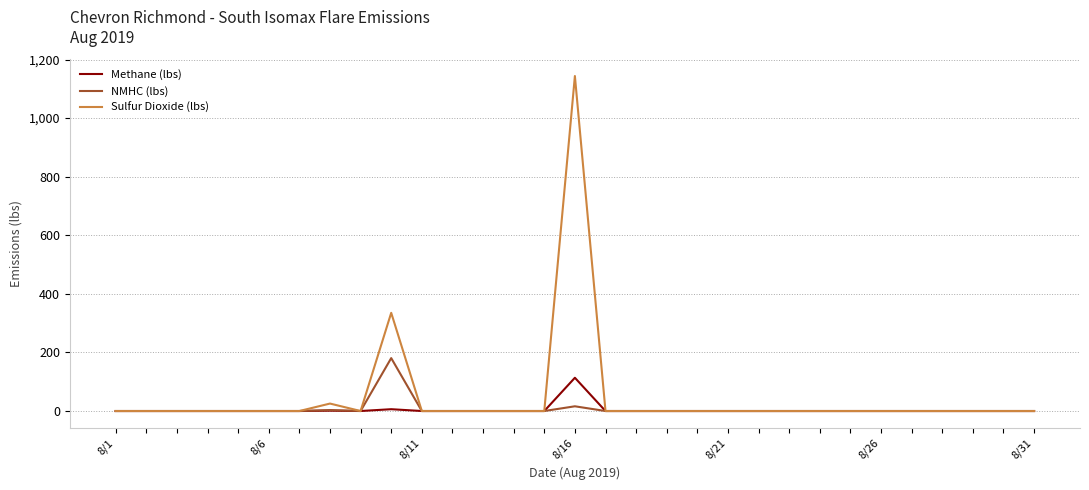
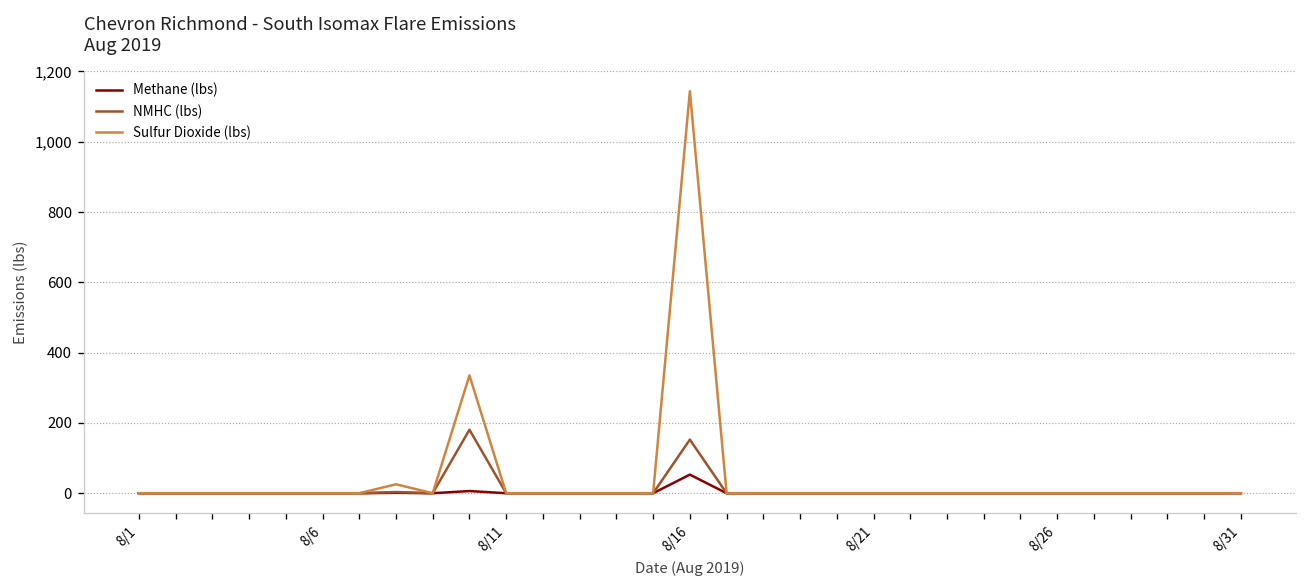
  {
    "Methane (lbs)": {
-     "8/16": "110"
+     "8/16": "50"
    },
    "NMHC (lbs)": {
-     "8/16": "20"
+     "8/16": "150"
    },
    "Sulfur Dioxide (lbs)": {
      "8/16": "1,140"
    }
  }
